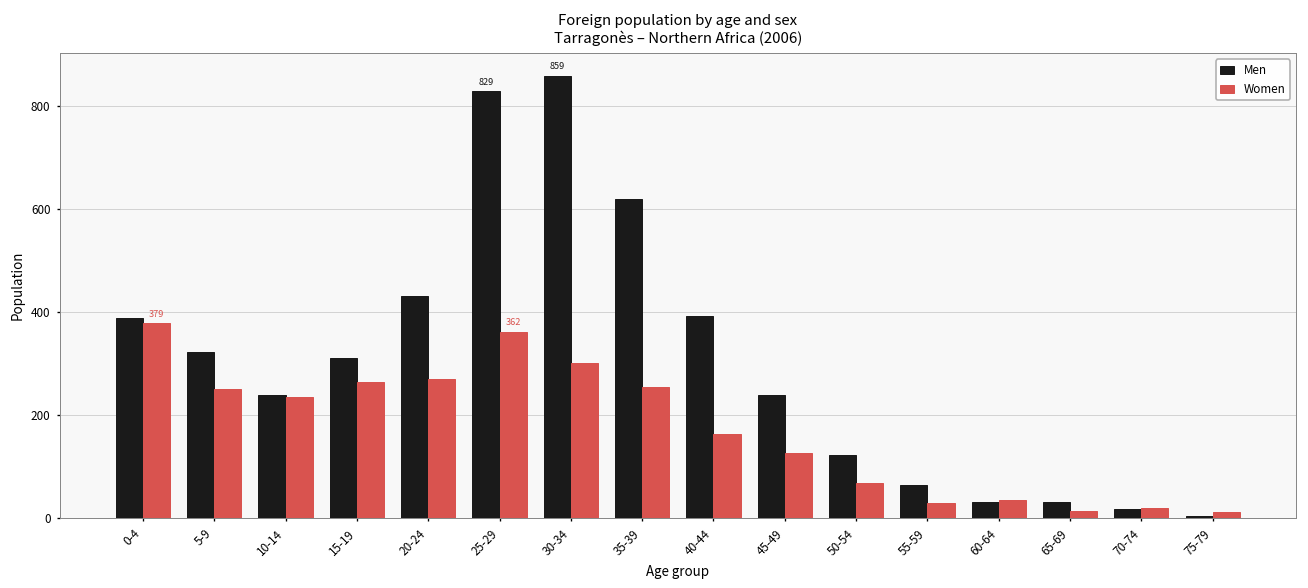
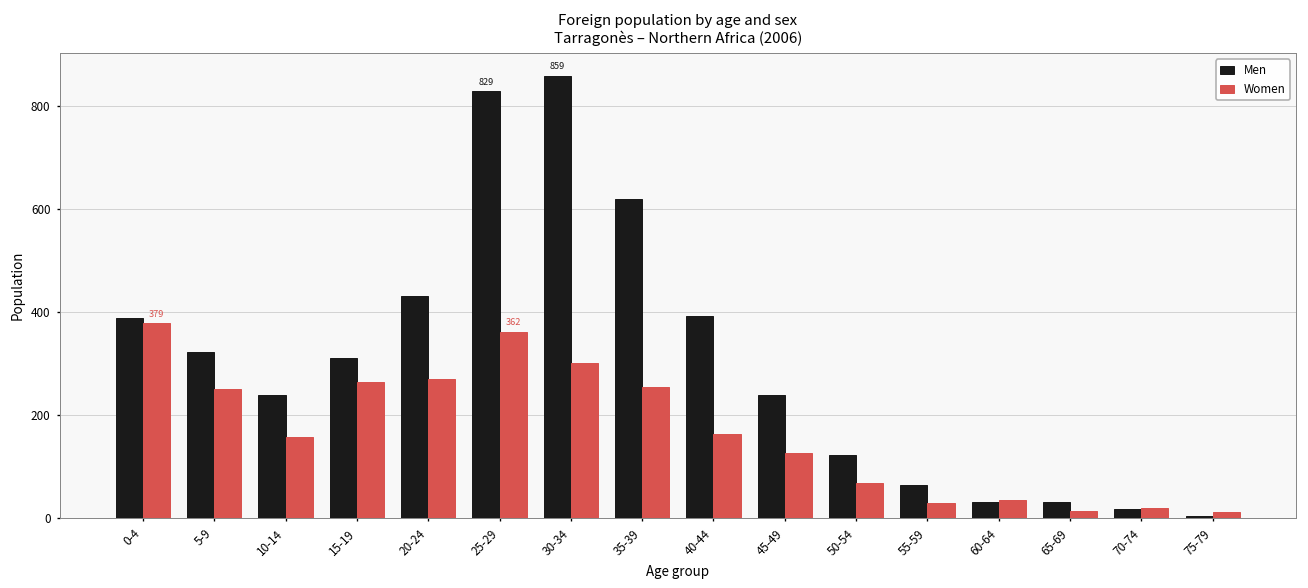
  {
    "Men": {
      "25-29": 829,
      "30-34": 859
    },
    "Women": {
      "5-9": 250,
-     "10-14": 240,
+     "10-14": 160,
      "15-19": 260,
      "20-24": 270,
      "30-34": 300,
      "35-39": 260,
      "40-44": 160,
      "45-49": 130,
      "50-54": 70,
      "55-59": 30,
      "60-64": 40,
      "65-69": 10,
      "70-74": 20,
      "75-79": 10
    }
  }
